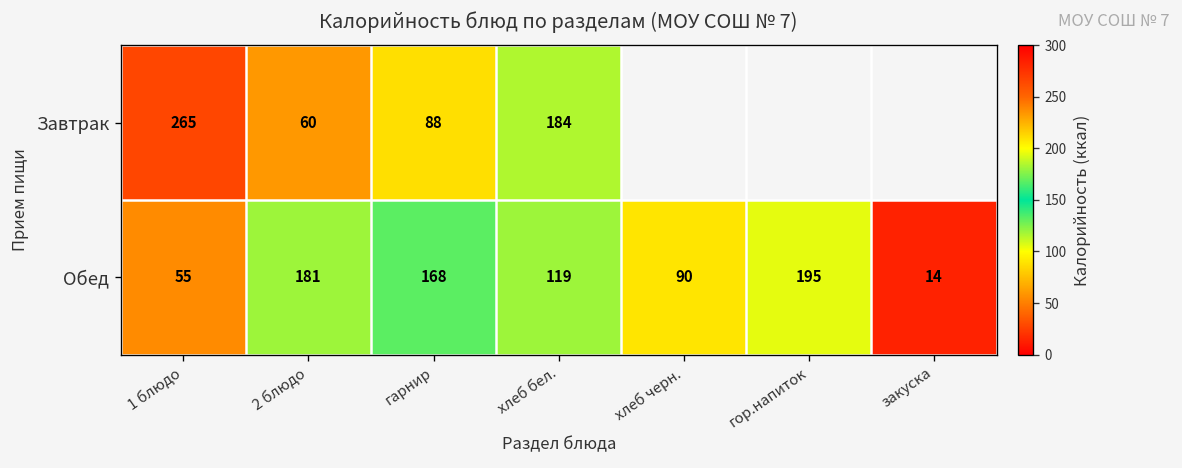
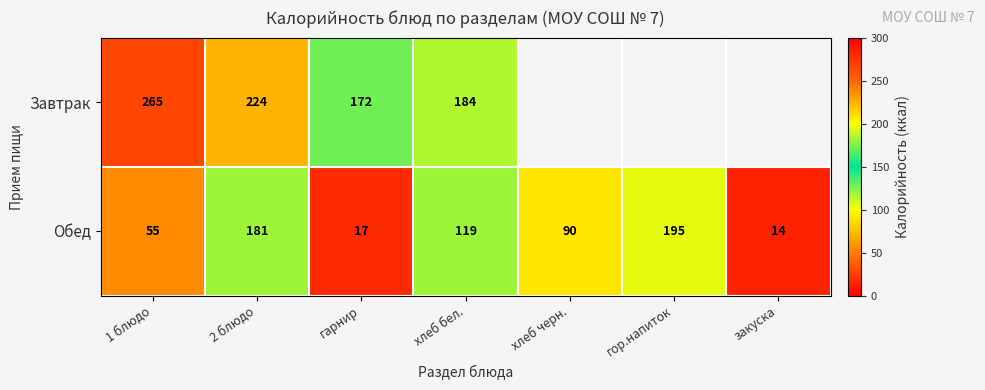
  {
    "Завтрак": {
      "1 блюдо": 265,
-     "2 блюдо": 60,
-     "гарнир": 88,
+     "2 блюдо": 224,
+     "гарнир": 172,
      "хлеб бел.": 184
    },
    "Обед": {
      "1 блюдо": 55,
      "2 блюдо": 181,
-     "гарнир": 168,
+     "гарнир": 17,
      "хлеб бел.": 119,
      "хлеб черн.": 90,
      "гор.напиток": 195,
      "закуска": 14
    }
  }
